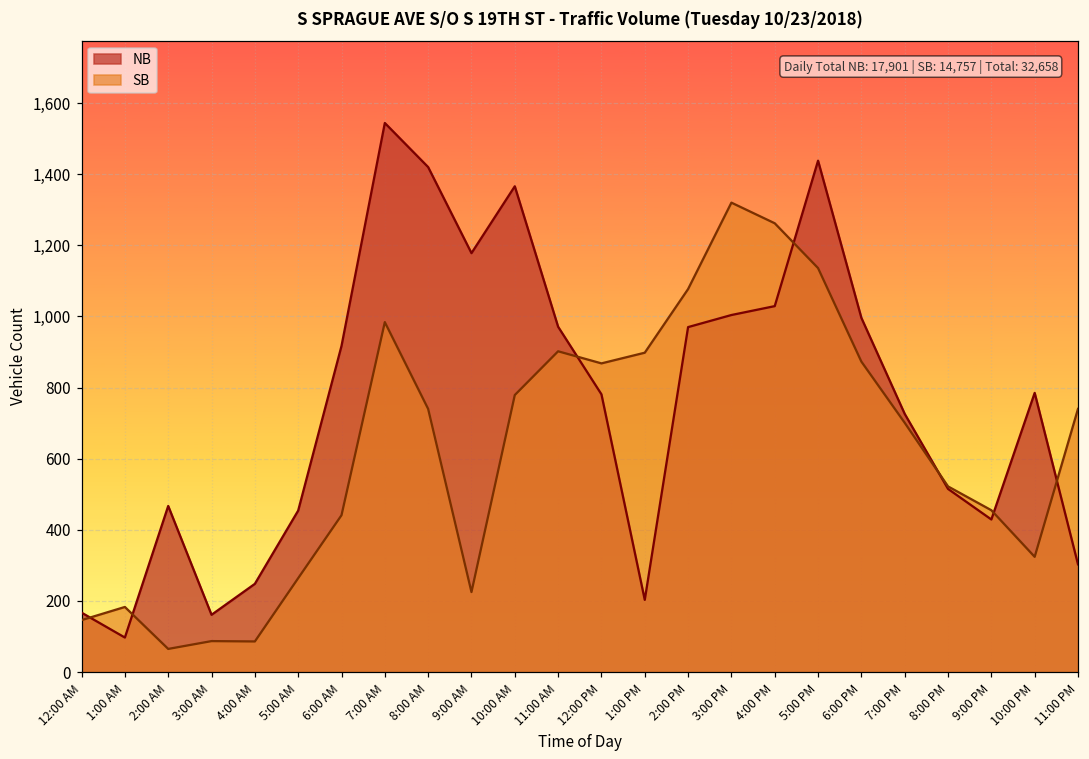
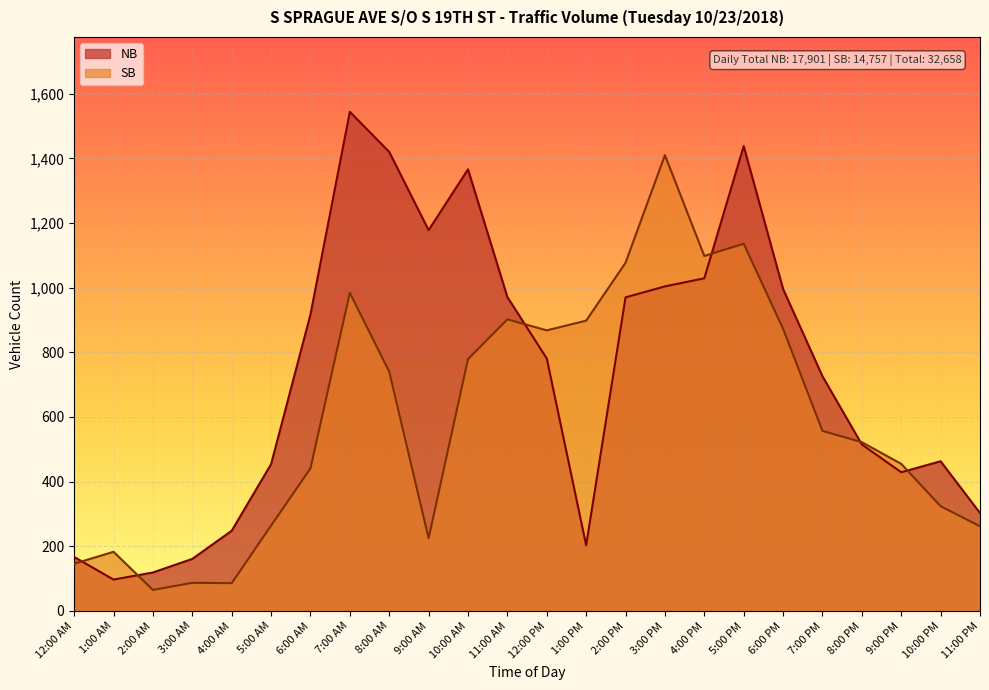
  {
    "NB": {
      "12:00 AM": "170",
      "1:00 AM": "100",
-     "2:00 AM": "470",
+     "2:00 AM": "120",
      "3:00 AM": "160",
      "4:00 AM": "250",
      "5:00 AM": "450",
      "6:00 AM": "920",
      "7:00 AM": "1,540",
      "8:00 AM": "1,420",
      "9:00 AM": "1,180",
      "10:00 AM": "1,370",
      "11:00 AM": "970",
      "12:00 PM": "780",
      "1:00 PM": "200",
      "2:00 PM": "970",
      "3:00 PM": "1,000",
      "4:00 PM": "1,030",
      "5:00 PM": "1,440",
      "6:00 PM": "1,000",
      "7:00 PM": "730",
      "9:00 PM": "430",
-     "10:00 PM": "790",
+     "10:00 PM": "460",
      "11:00 PM": "300"
    },
    "SB": {
      "12:00 AM": "150",
      "1:00 AM": "180",
      "2:00 AM": "70",
      "3:00 AM": "90",
      "4:00 AM": "90",
      "5:00 AM": "260",
      "6:00 AM": "440",
      "7:00 AM": "980",
      "8:00 AM": "740",
      "9:00 AM": "230",
      "10:00 AM": "780",
      "11:00 AM": "900",
      "12:00 PM": "870",
      "1:00 PM": "900",
      "2:00 PM": "1,080",
-     "3:00 PM": "1,320",
-     "4:00 PM": "1,260",
+     "3:00 PM": "1,410",
+     "4:00 PM": "1,100",
      "5:00 PM": "1,140",
      "6:00 PM": "870",
-     "7:00 PM": "700",
+     "7:00 PM": "560",
      "9:00 PM": "460",
      "10:00 PM": "320",
-     "11:00 PM": "740"
+     "11:00 PM": "260"
    }
  }
